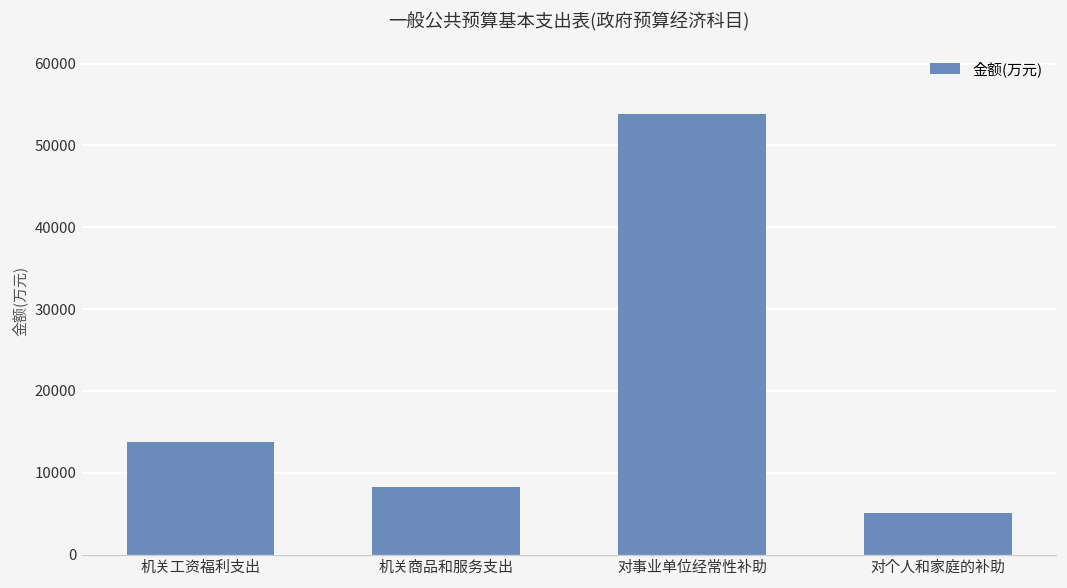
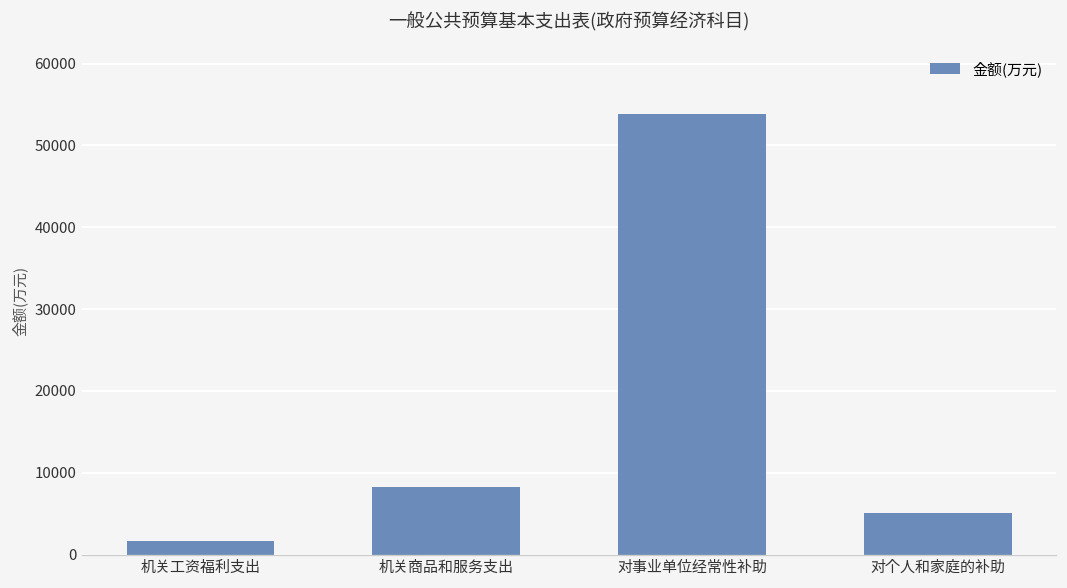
  {
-   "机关工资福利支出": 14000,
+   "机关工资福利支出": 2000,
    "机关商品和服务支出": 8000,
    "对事业单位经常性补助": 54000,
    "对个人和家庭的补助": 5000
  }
